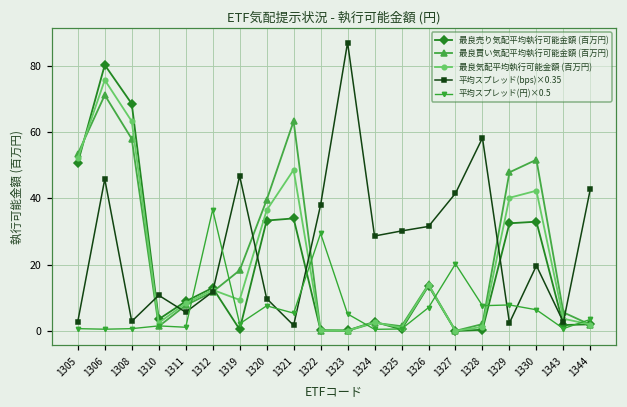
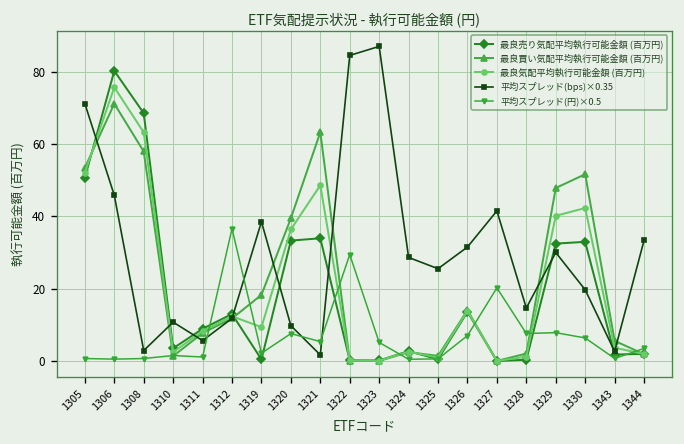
  {
    "平均スプレッド(bps)×0.35": {
-     "1305": 3,
+     "1305": 71,
      "1306": 46,
      "1308": 3,
      "1310": 11,
      "1311": 6,
-     "1319": 47,
+     "1319": 39,
      "1320": 10,
      "1321": 2,
-     "1322": 38,
+     "1322": 85,
      "1323": 87,
      "1324": 29,
-     "1325": 30,
+     "1325": 26,
      "1326": 32,
      "1327": 42,
-     "1328": 58,
-     "1329": 2,
+     "1328": 15,
+     "1329": 30,
      "1330": 20,
      "1343": 3,
-     "1344": 43
+     "1344": 33
    }
  }
